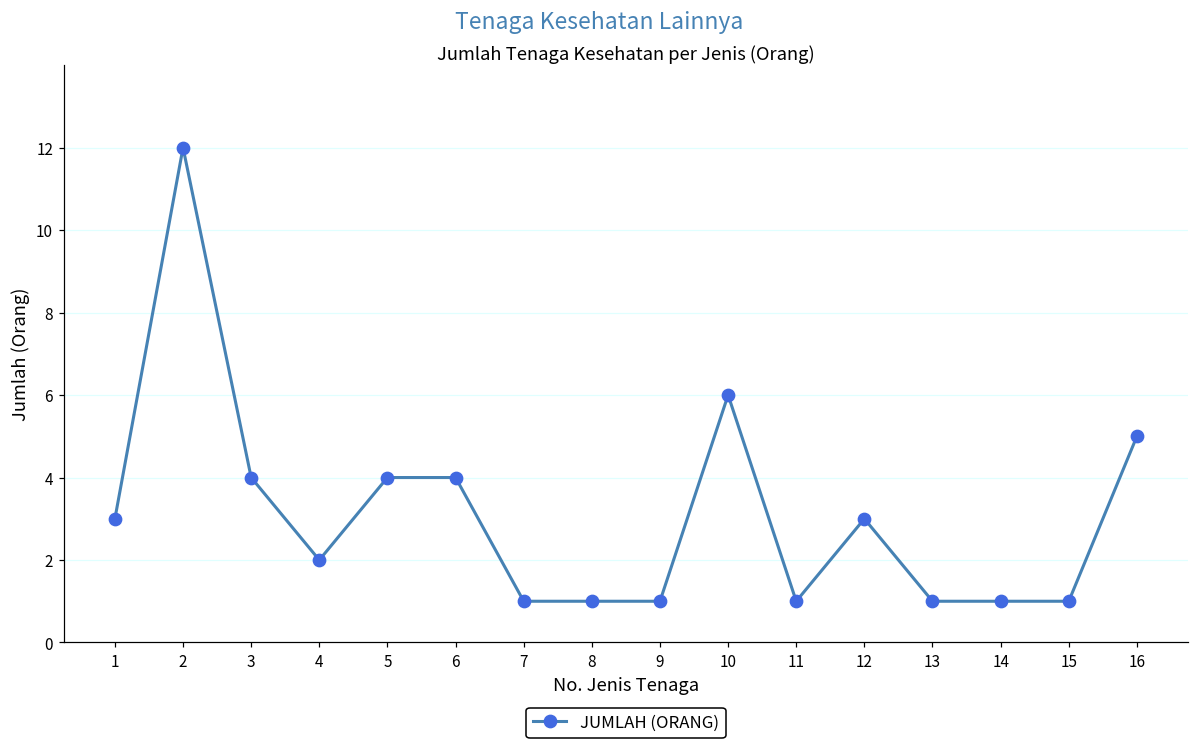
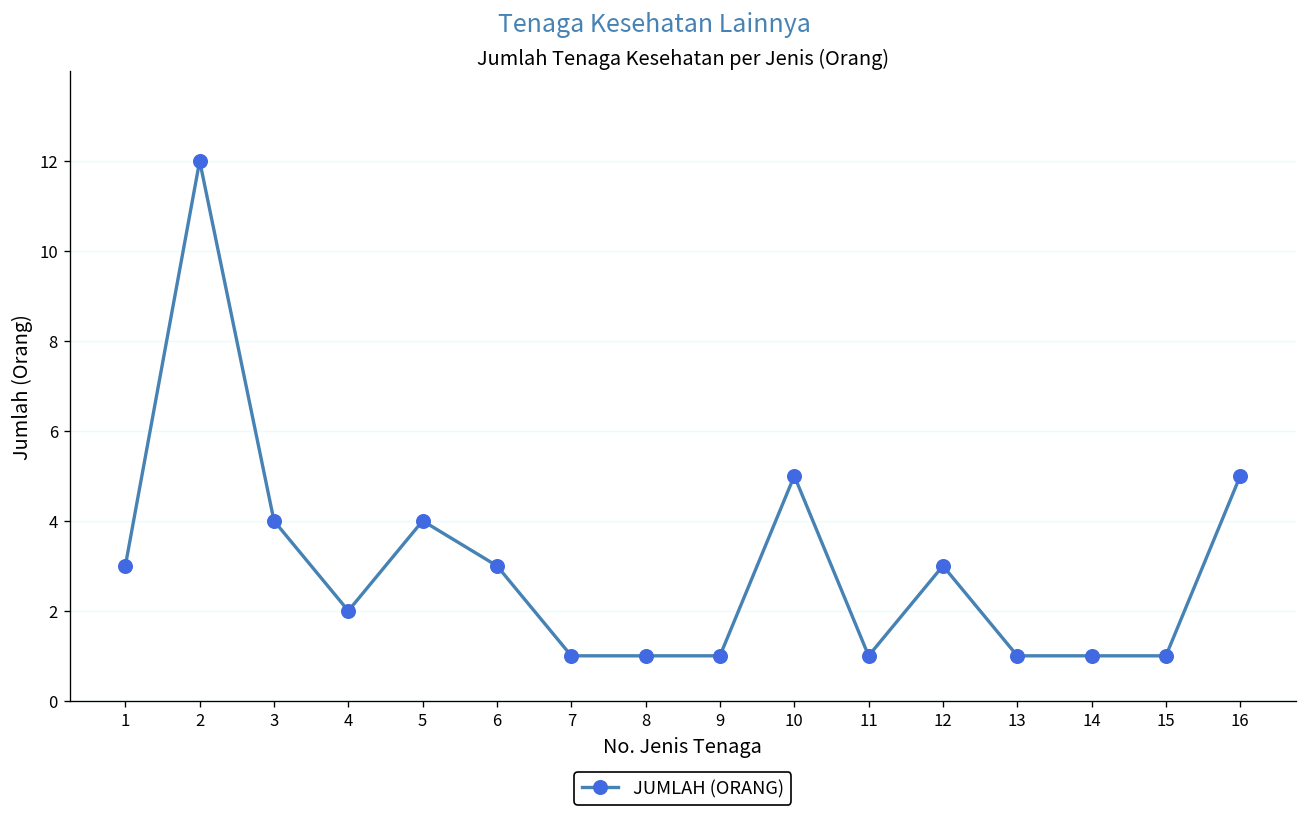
  {
    "1": 3,
    "2": 12,
    "3": 4,
    "4": 2,
    "5": 4,
-   "6": 4,
+   "6": 3,
    "7": 1,
    "8": 1,
    "9": 1,
-   "10": 6,
+   "10": 5,
    "11": 1,
    "12": 3,
    "13": 1,
    "14": 1,
    "15": 1,
    "16": 5
  }
